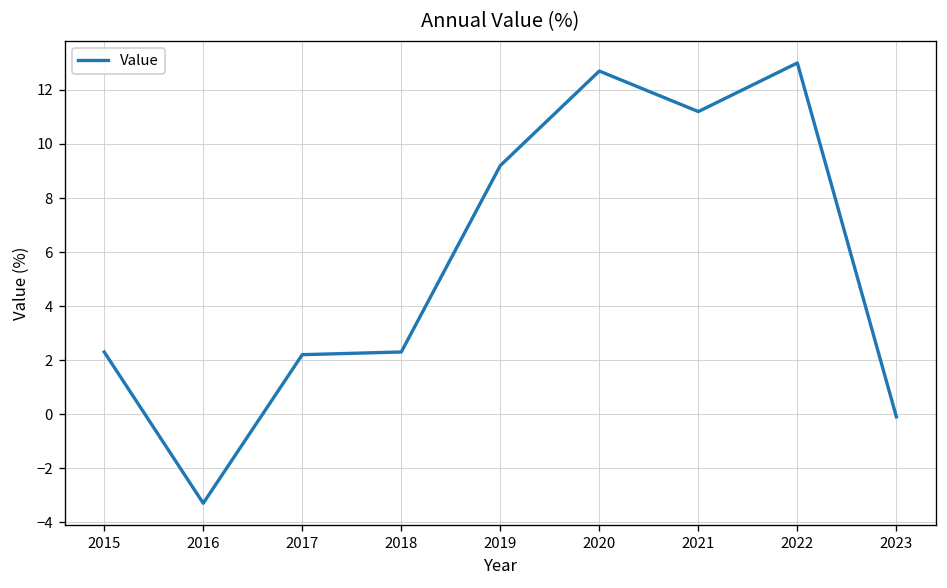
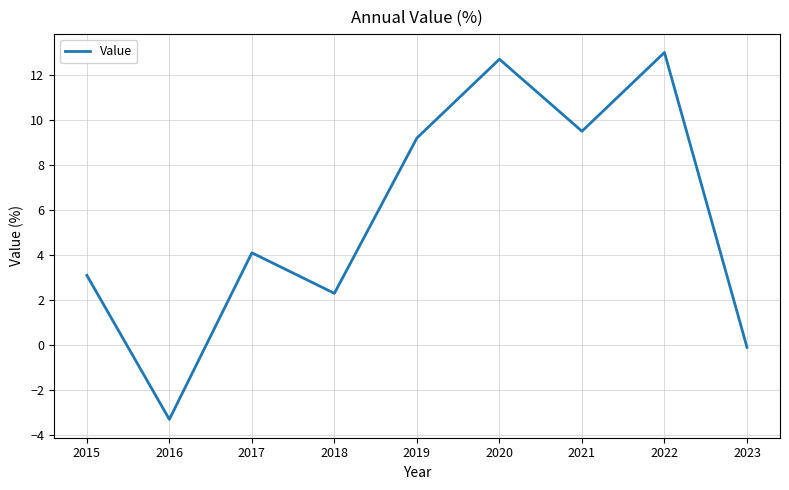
  {
-   "2015": 2.3,
+   "2015": 3.1,
    "2016": -3.3,
-   "2017": 2.2,
+   "2017": 4.1,
    "2018": 2.3,
    "2019": 9.2,
    "2020": 12.7,
-   "2021": 11.2,
+   "2021": 9.5,
    "2022": 13.0,
    "2023": -0.1
  }
